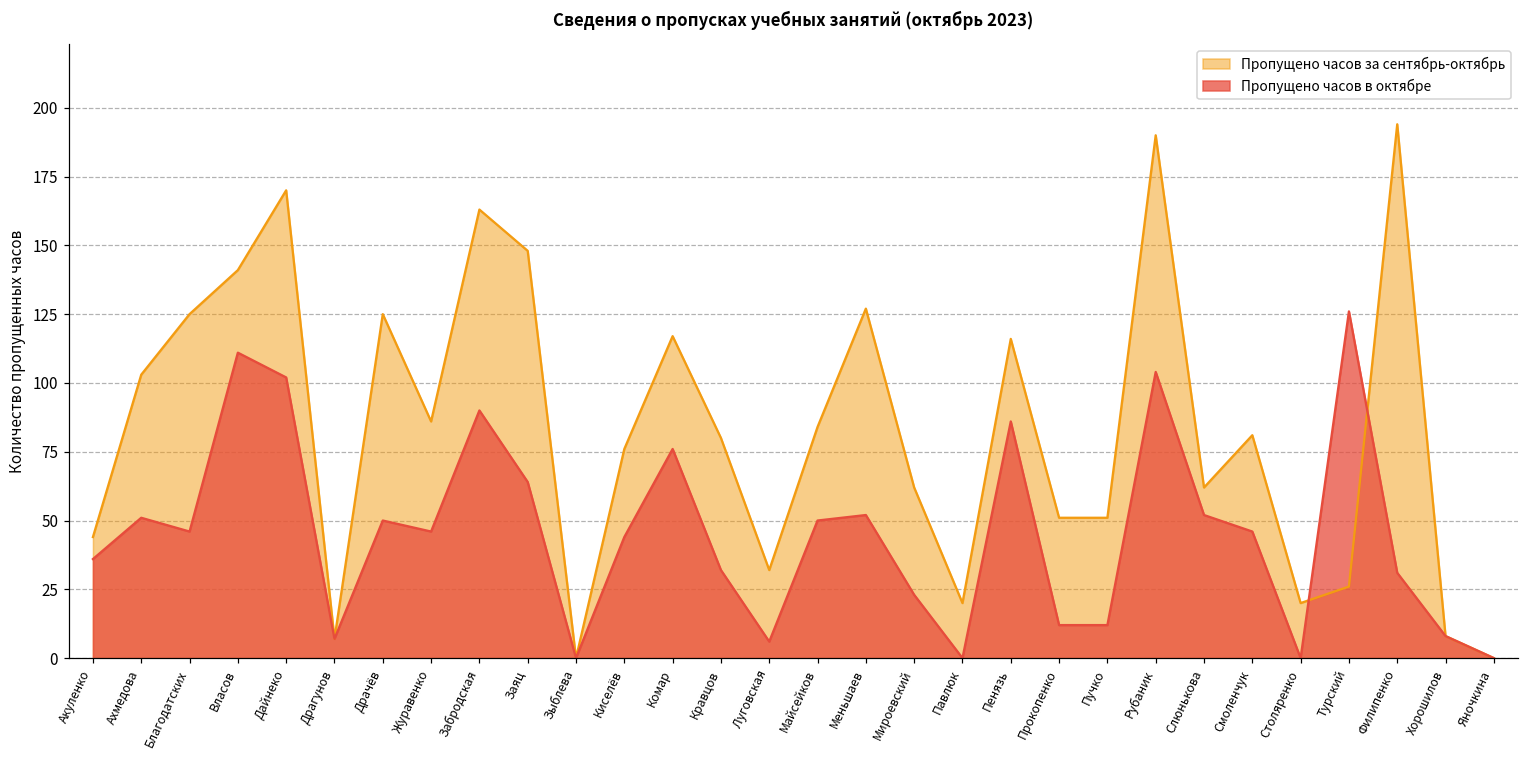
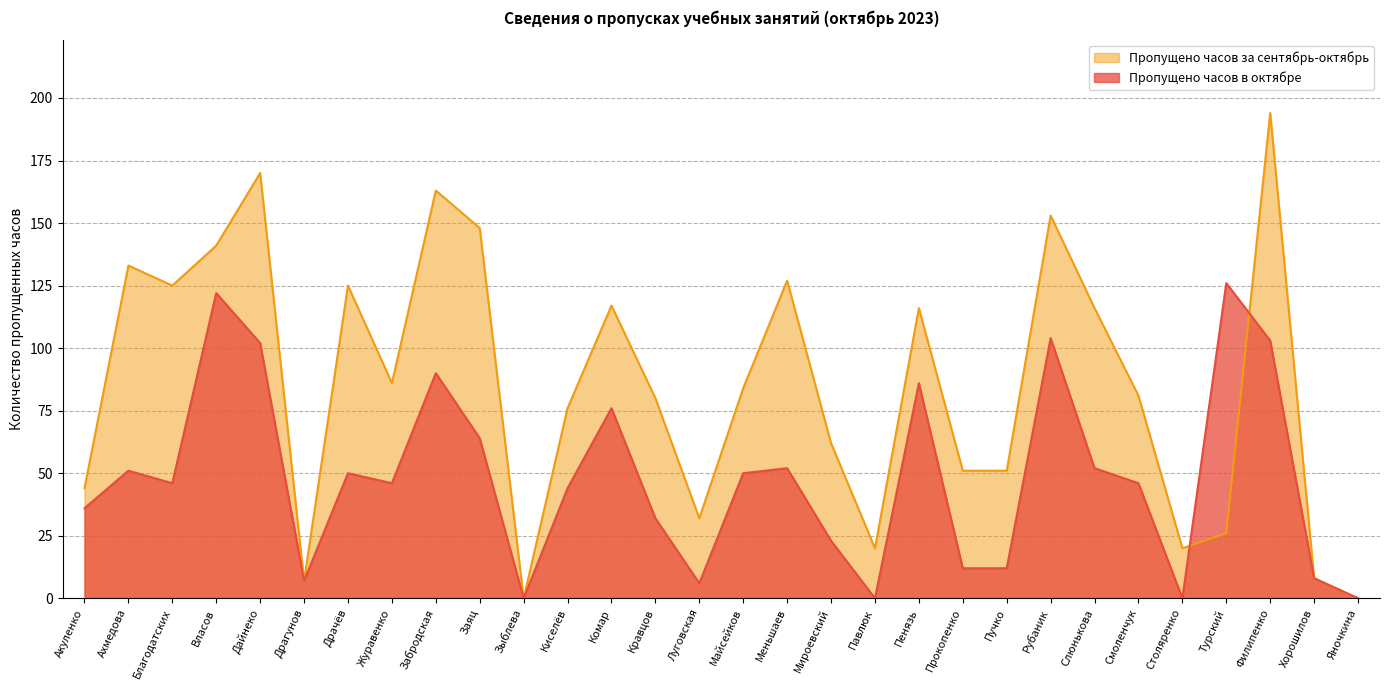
  {
    "Пропущено часов за сентябрь-октябрь": {
      "Акуленко": 44,
-     "Ахмедова": 103,
+     "Ахмедова": 133,
      "Благодатских": 125,
      "Власов": 141,
      "Дайнеко": 170,
      "Драчёв": 125,
      "Журавенко": 86,
      "Забродская": 163,
      "Заяц": 148,
      "Киселёв": 76,
      "Комар": 117,
      "Кравцов": 80,
      "Луговская": 32,
      "Майсейков": 84,
      "Меньшаев": 127,
      "Мироевский": 62,
      "Павлюк": 20,
      "Пенязь": 116,
      "Прокопенко": 51,
      "Пучко": 51,
-     "Рубаник": 190,
-     "Слюнькова": 62,
+     "Рубаник": 153,
+     "Слюнькова": 116,
      "Смоленчук": 81,
      "Столяренко": 20,
      "Турский": 26,
      "Филипенко": 194
    },
    "Пропущено часов в октябре": {
      "Акуленко": 36,
      "Ахмедова": 51,
      "Благодатских": 46,
-     "Власов": 111,
+     "Власов": 122,
      "Дайнеко": 102,
      "Драчёв": 50,
      "Журавенко": 46,
      "Забродская": 90,
      "Заяц": 64,
      "Киселёв": 44,
      "Комар": 76,
      "Кравцов": 32,
      "Луговская": 6,
      "Майсейков": 50,
      "Меньшаев": 52,
      "Мироевский": 23,
      "Павлюк": 0,
      "Пенязь": 86,
      "Прокопенко": 12,
      "Пучко": 12,
      "Рубаник": 104,
      "Слюнькова": 52,
      "Смоленчук": 46,
      "Столяренко": 0,
      "Турский": 126,
-     "Филипенко": 31
+     "Филипенко": 103
    }
  }
